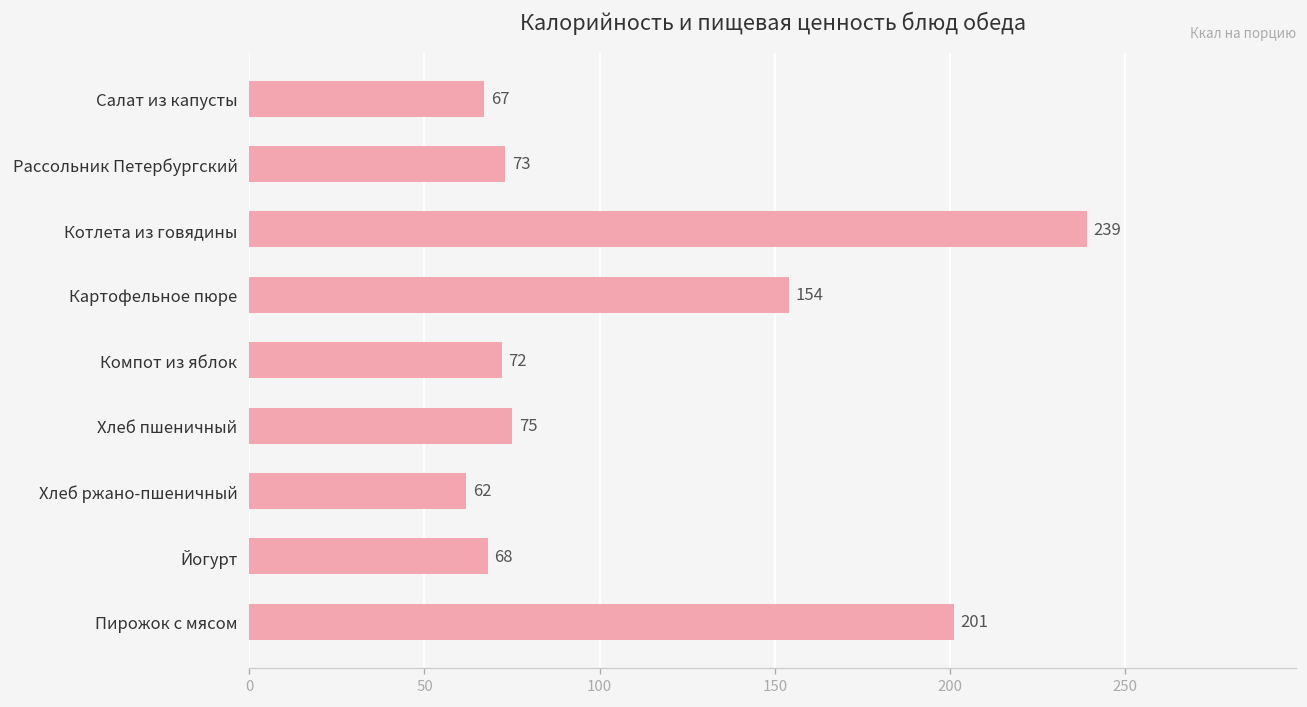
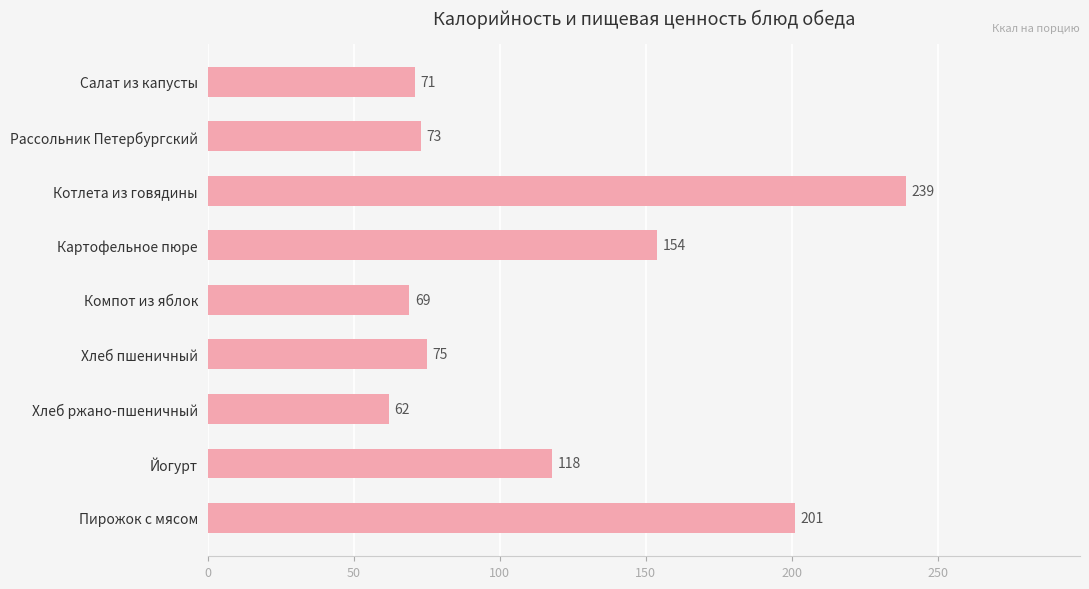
  {
-   "Салат из капусты": 67,
+   "Салат из капусты": 71,
    "Рассольник Петербургский": 73,
    "Котлета из говядины": 239,
    "Картофельное пюре": 154,
-   "Компот из яблок": 72,
+   "Компот из яблок": 69,
    "Хлеб пшеничный": 75,
    "Хлеб ржано-пшеничный": 62,
-   "Йогурт": 68,
+   "Йогурт": 118,
    "Пирожок с мясом": 201
  }
